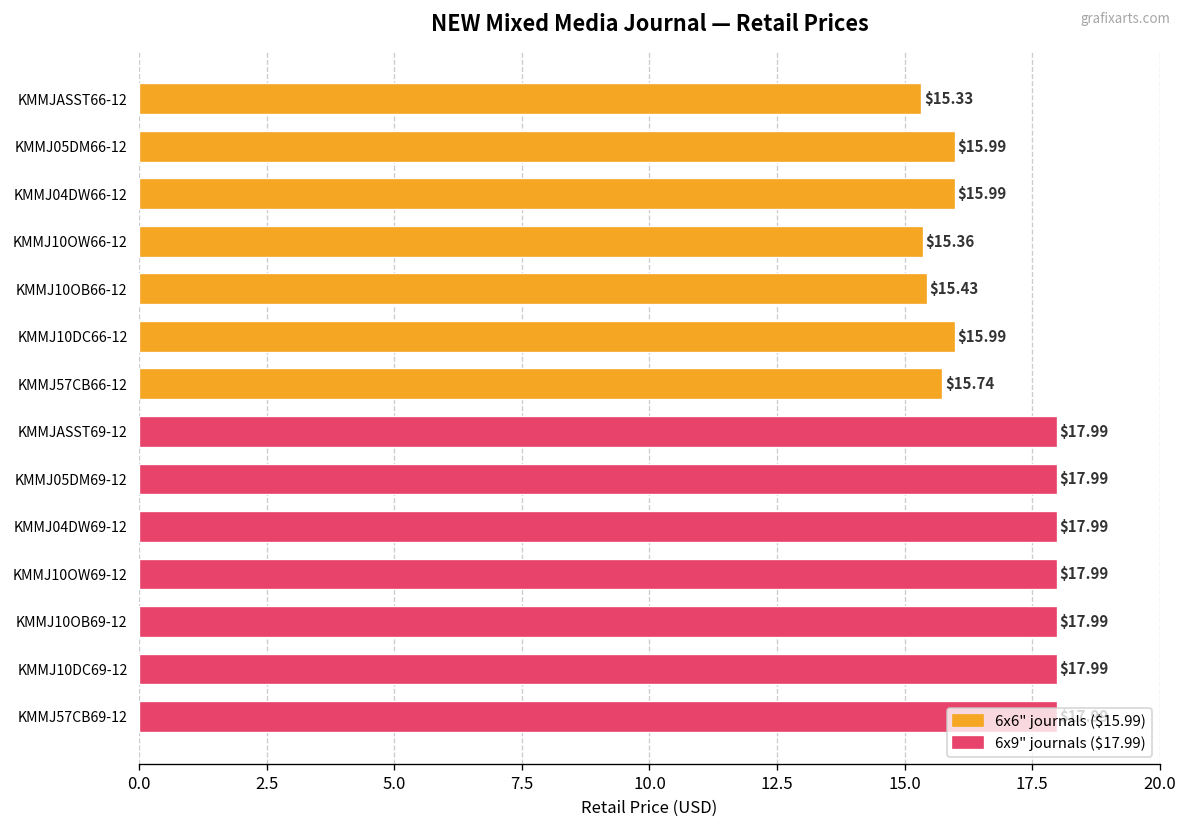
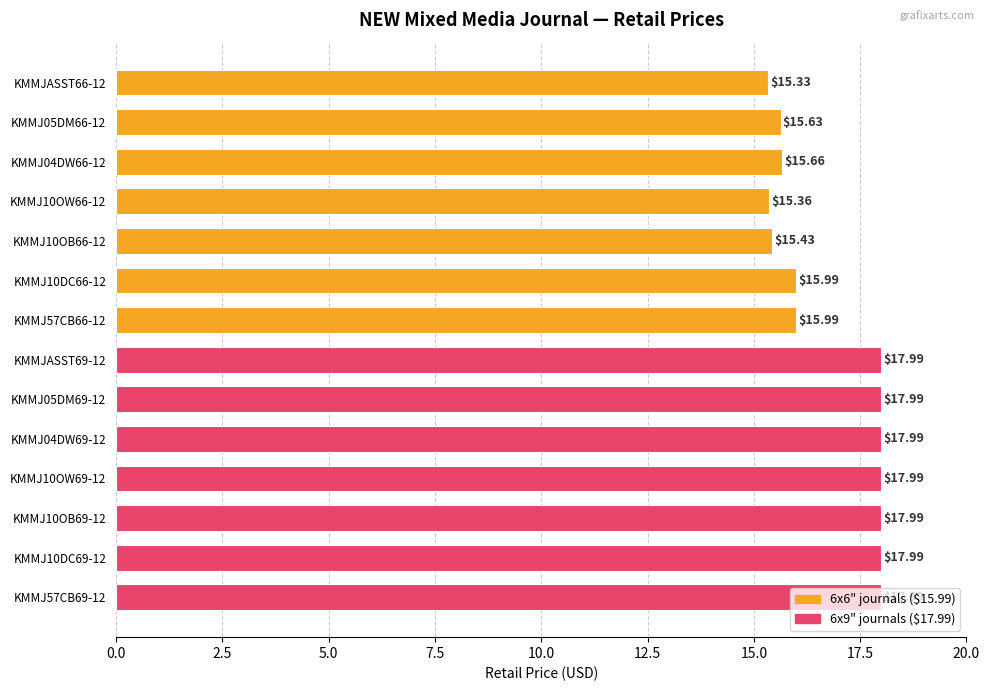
  {
    "KMMJASST66-12": "$15.33",
-   "KMMJ05DM66-12": "$15.99",
-   "KMMJ04DW66-12": "$15.99",
+   "KMMJ05DM66-12": "$15.63",
+   "KMMJ04DW66-12": "$15.66",
    "KMMJ10OW66-12": "$15.36",
    "KMMJ10OB66-12": "$15.43",
    "KMMJ10DC66-12": "$15.99",
-   "KMMJ57CB66-12": "$15.74",
+   "KMMJ57CB66-12": "$15.99",
    "KMMJASST69-12": "$17.99",
    "KMMJ05DM69-12": "$17.99",
    "KMMJ04DW69-12": "$17.99",
    "KMMJ10OW69-12": "$17.99",
    "KMMJ10OB69-12": "$17.99",
    "KMMJ10DC69-12": "$17.99"
  }
